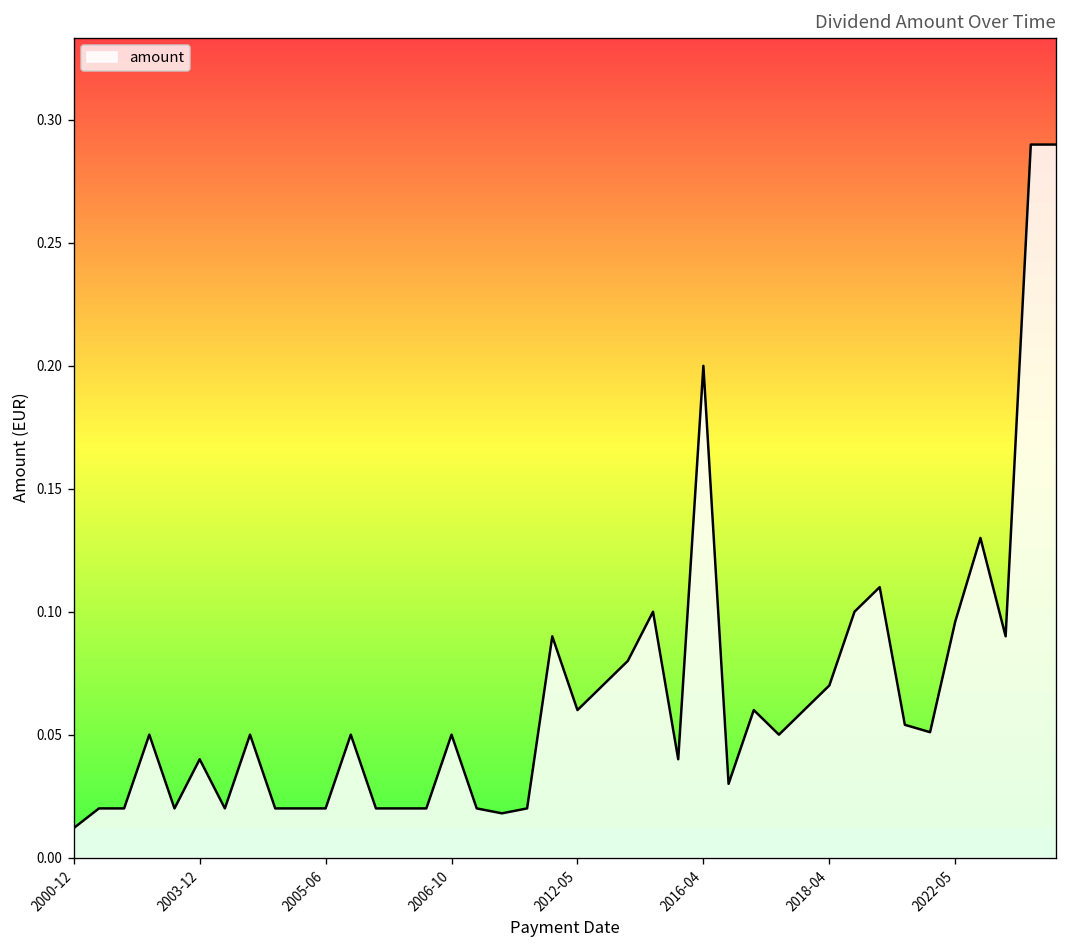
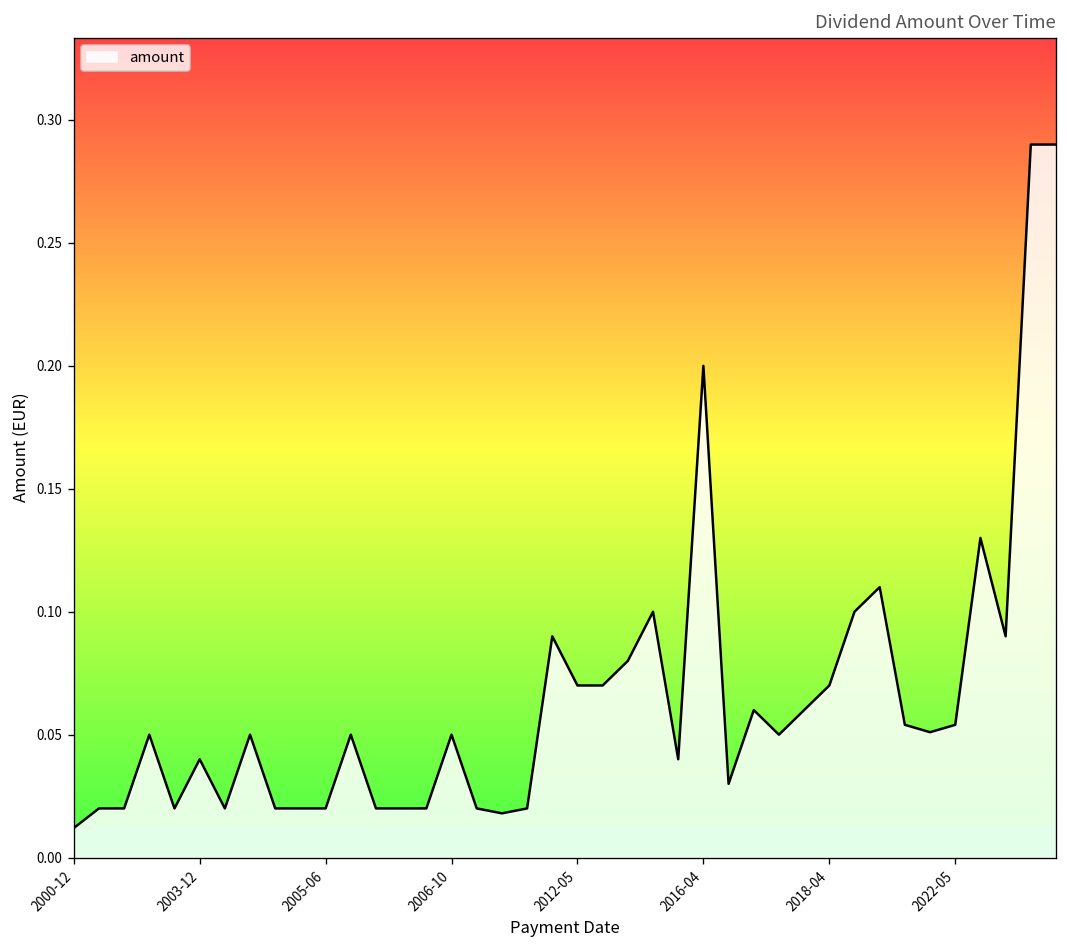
  {
    "2000-12": 0.012,
    "2003-12": 0.040,
    "2005-06": 0.020,
    "2006-10": 0.050,
-   "2012-05": 0.06,
+   "2012-05": 0.07,
    "2016-04": 0.200,
    "2018-04": 0.070,
-   "2022-05": 0.096
+   "2022-05": 0.054
  }
